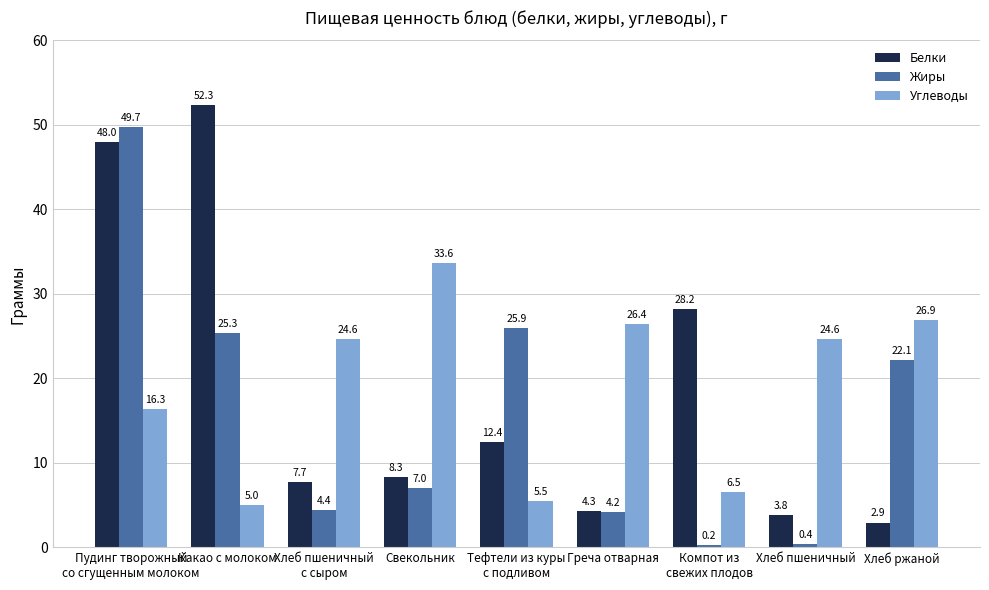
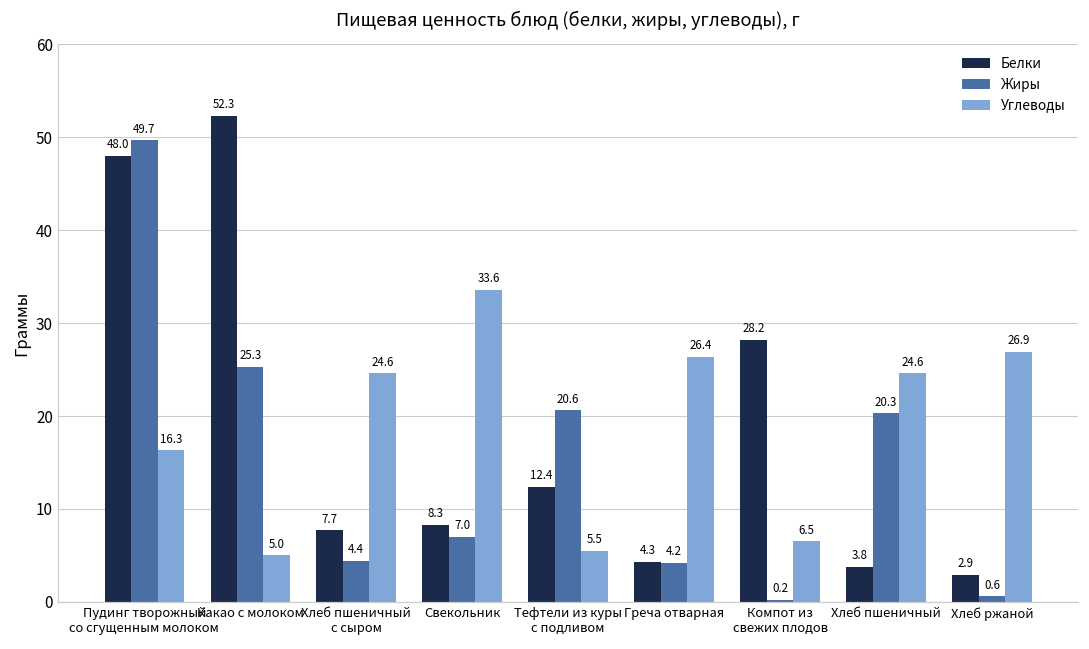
  {
    "Жиры": {
      "Пудинг творожный со сгущенным молоком": 49.7,
      "Хлеб пшеничный с сыром": 4.4,
      "Свекольник": 7.0,
-     "Тефтели из куры с подливом": 25.9,
+     "Тефтели из куры с подливом": 20.6,
      "Греча отварная": 4.2,
      "Компот из свежих плодов": 0.2,
-     "Хлеб пшеничный": 0.4,
-     "Хлеб ржаной": 22.1
+     "Хлеб пшеничный": 20.3,
+     "Хлеб ржаной": 0.6
    }
  }
